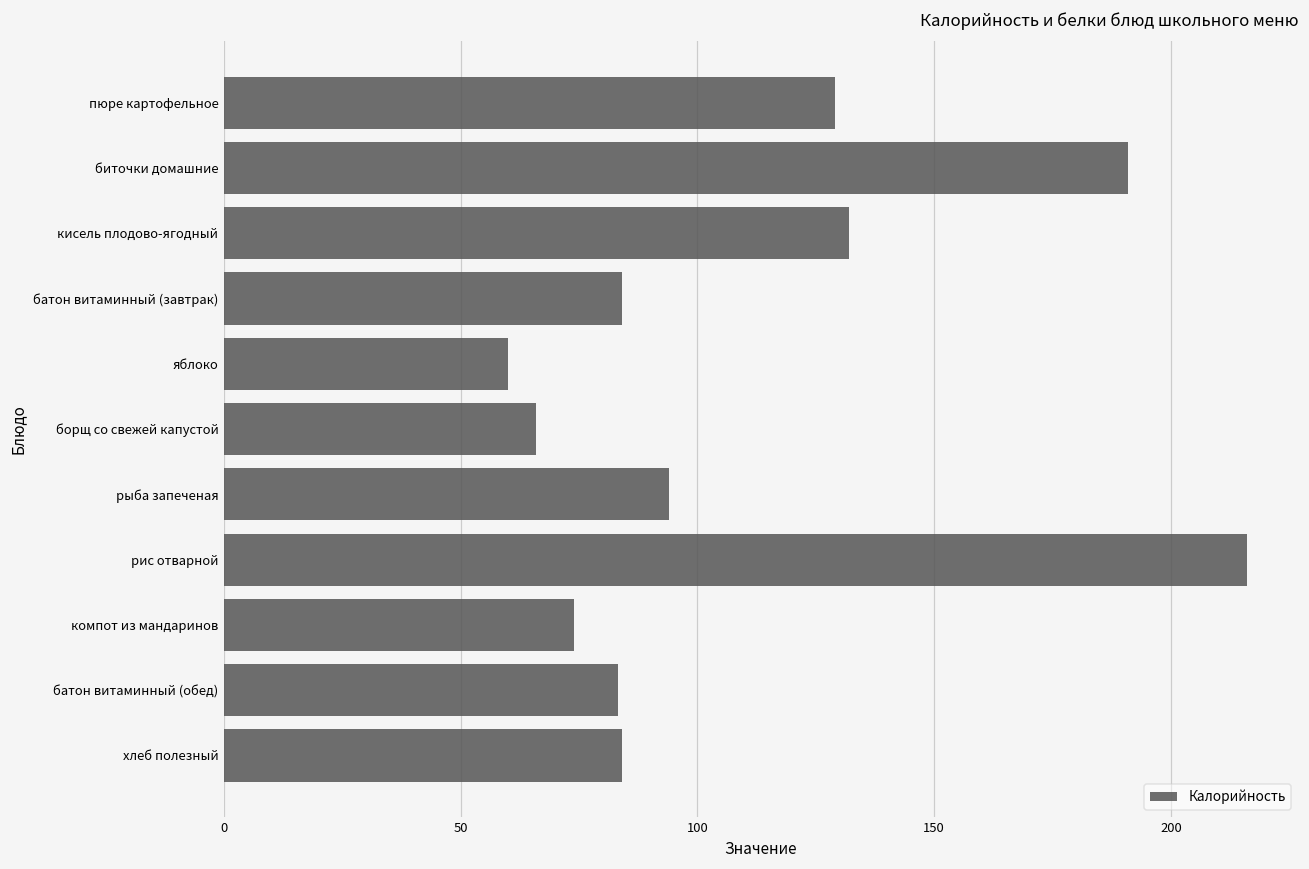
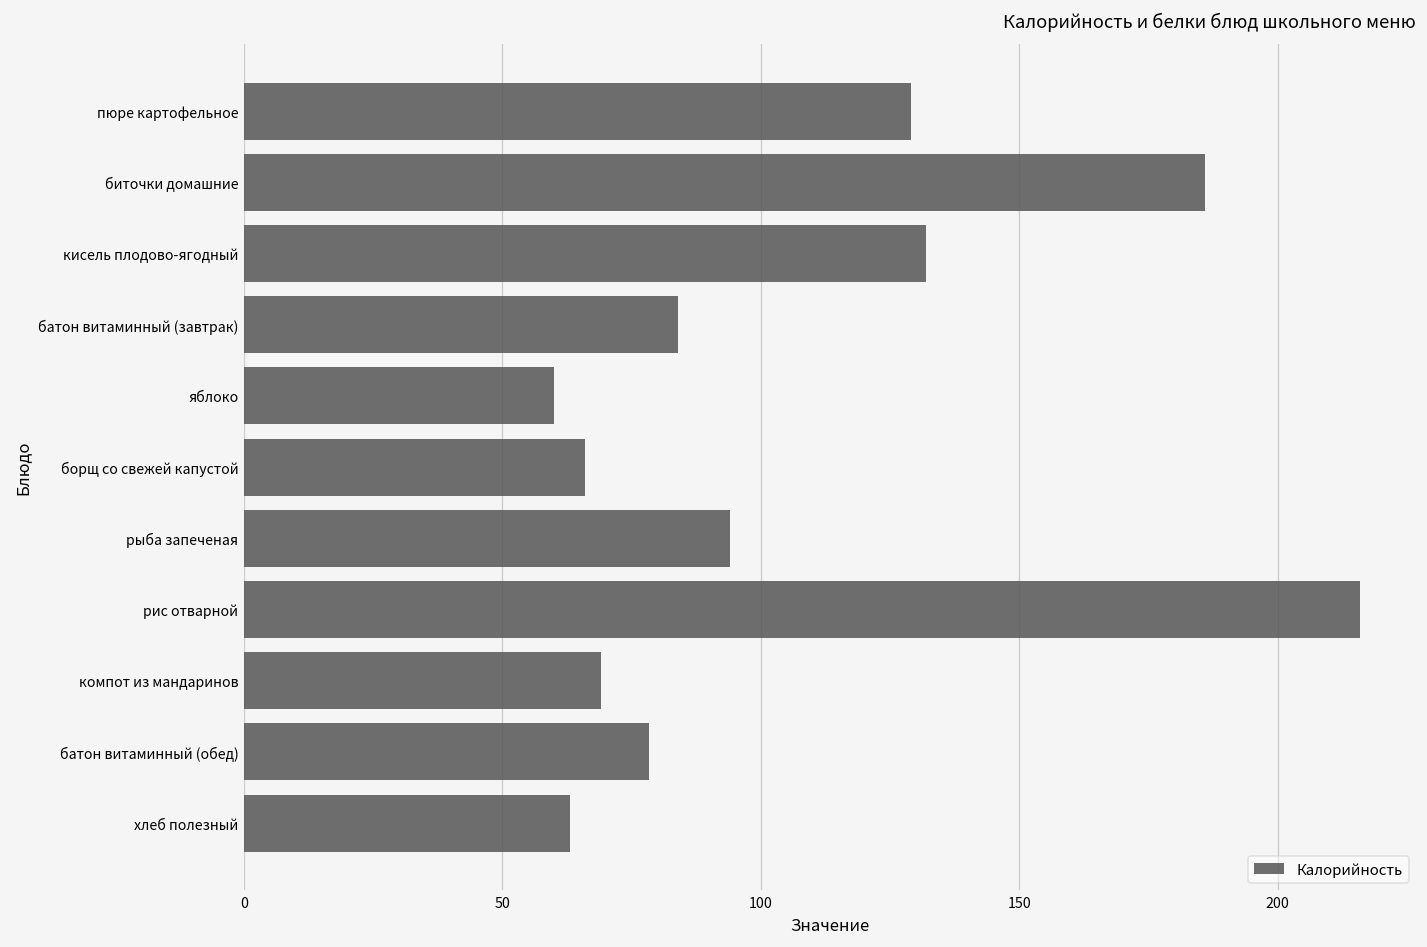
  {
    "пюре картофельное": 129,
-   "биточки домашние": 191,
+   "биточки домашние": 186,
    "кисель плодово-ягодный": 132,
    "батон витаминный (завтрак)": 84,
    "яблоко": 60,
    "борщ со свежей капустой": 66,
    "рыба запеченая": 94,
    "рис отварной": 216,
-   "компот из мандаринов": 74,
-   "батон витаминный (обед)": 83,
-   "хлеб полезный": 84
+   "компот из мандаринов": 69,
+   "батон витаминный (обед)": 78,
+   "хлеб полезный": 63
  }
